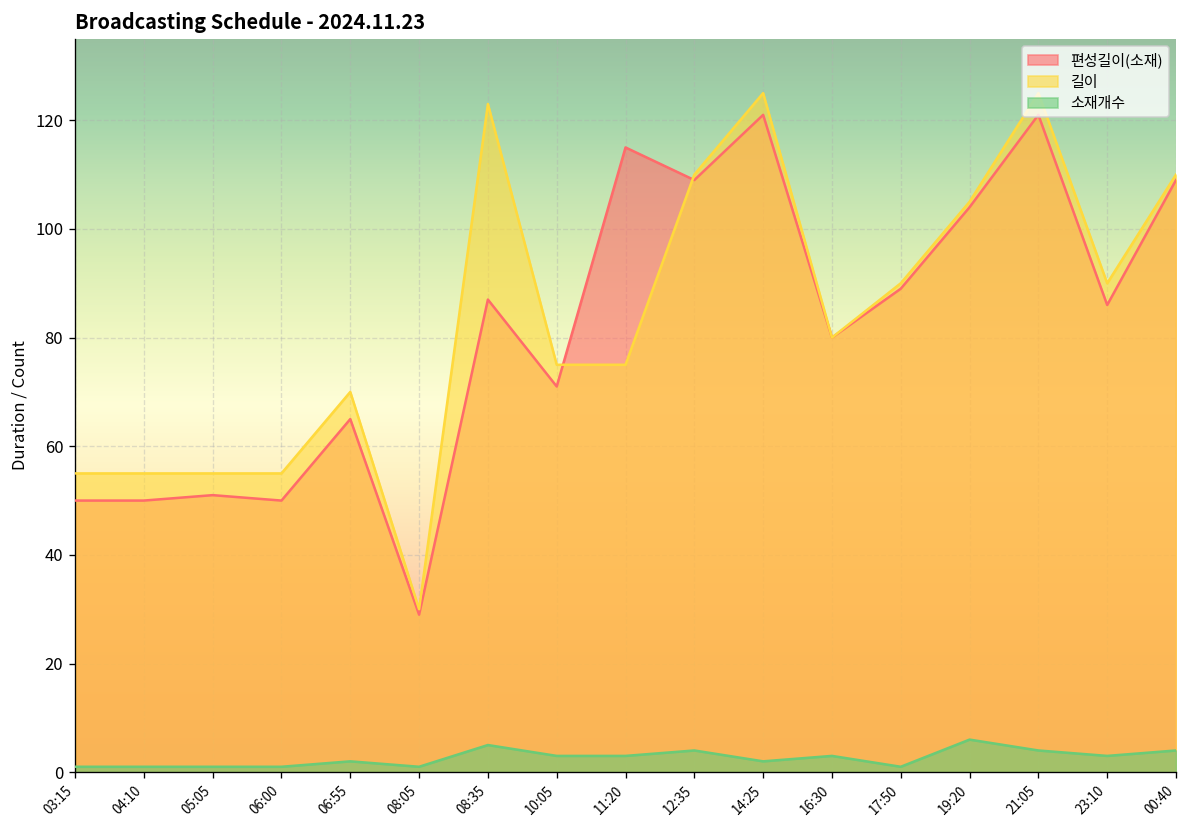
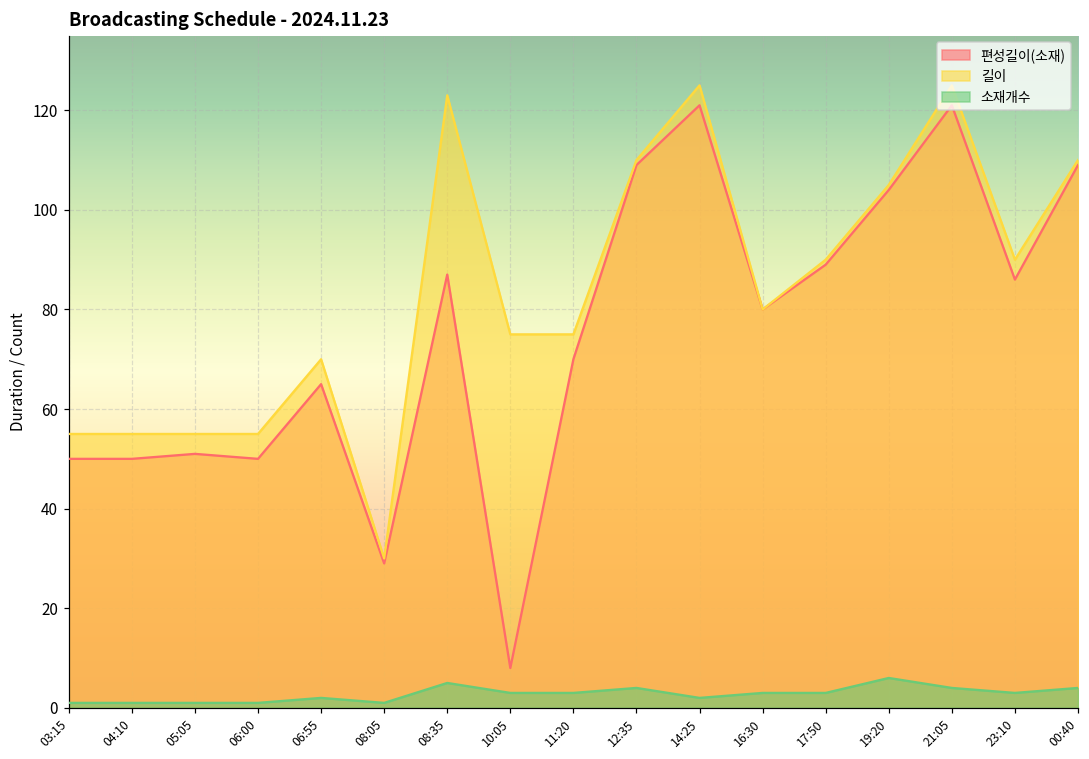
  {
    "편성길이(소재)": {
      "03:15": 50,
      "04:10": 50,
      "05:05": 51,
      "06:00": 50,
      "06:55": 65,
      "08:05": 29,
      "08:35": 87,
-     "10:05": 71,
-     "11:20": 115,
+     "10:05": 8,
+     "11:20": 70,
      "12:35": 109,
      "14:25": 121,
      "17:50": 89,
      "19:20": 104,
      "23:10": 86,
      "00:40": 109
    },
    "길이": {
      "03:15": 55,
      "04:10": 55,
      "05:05": 55,
      "06:00": 55,
      "06:55": 70,
      "08:05": 30,
      "08:35": 123,
      "10:05": 75,
      "11:20": 75,
      "12:35": 110,
      "14:25": 125,
      "17:50": 90,
      "19:20": 105,
      "23:10": 90,
      "00:40": 110
    },
    "소재개수": {
      "03:15": 1,
      "04:10": 1,
      "05:05": 1,
      "06:00": 1,
      "06:55": 2,
      "08:05": 1,
      "08:35": 5,
      "10:05": 3,
      "11:20": 3,
      "12:35": 4,
      "14:25": 2,
      "16:30": 3,
-     "17:50": 1,
+     "17:50": 3,
      "19:20": 6,
      "21:05": 4,
      "23:10": 3,
      "00:40": 4
    }
  }
